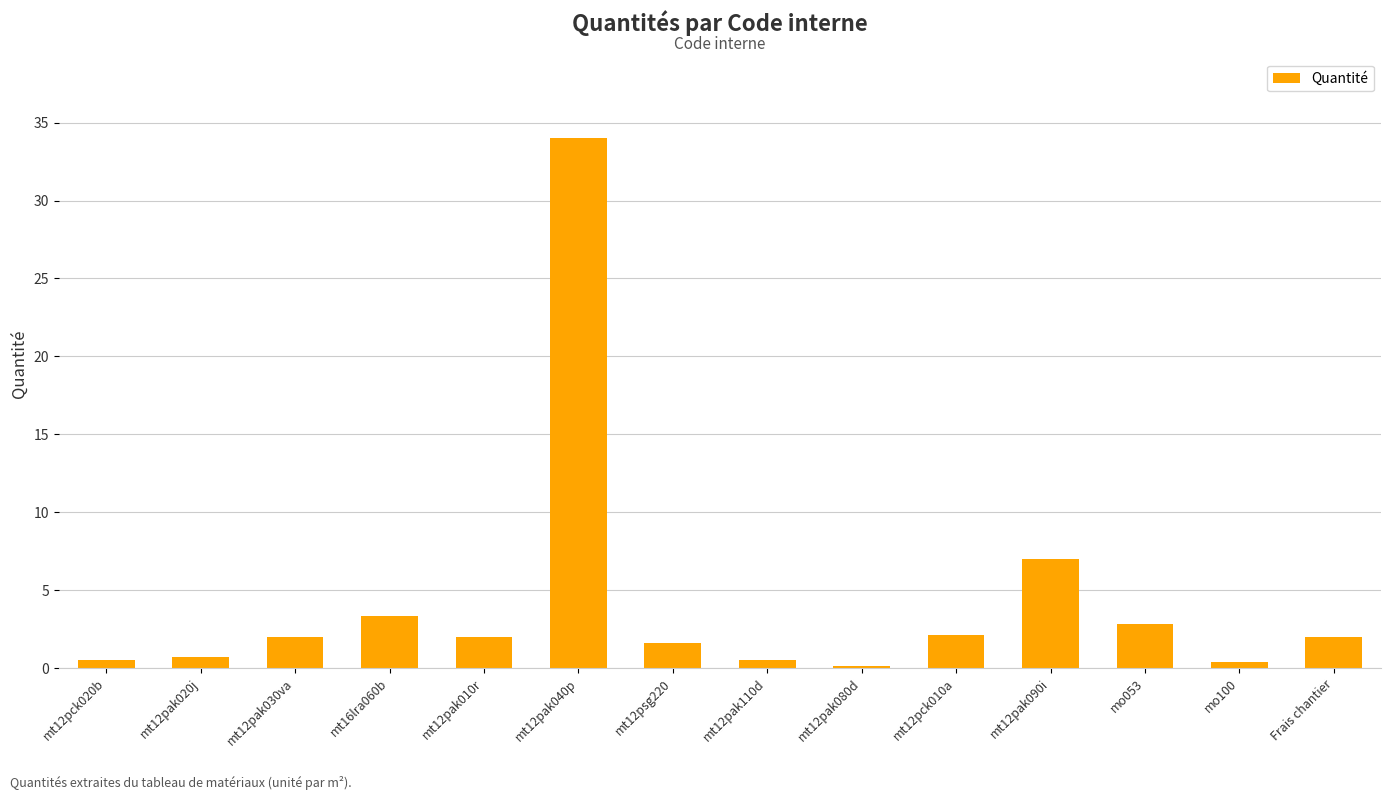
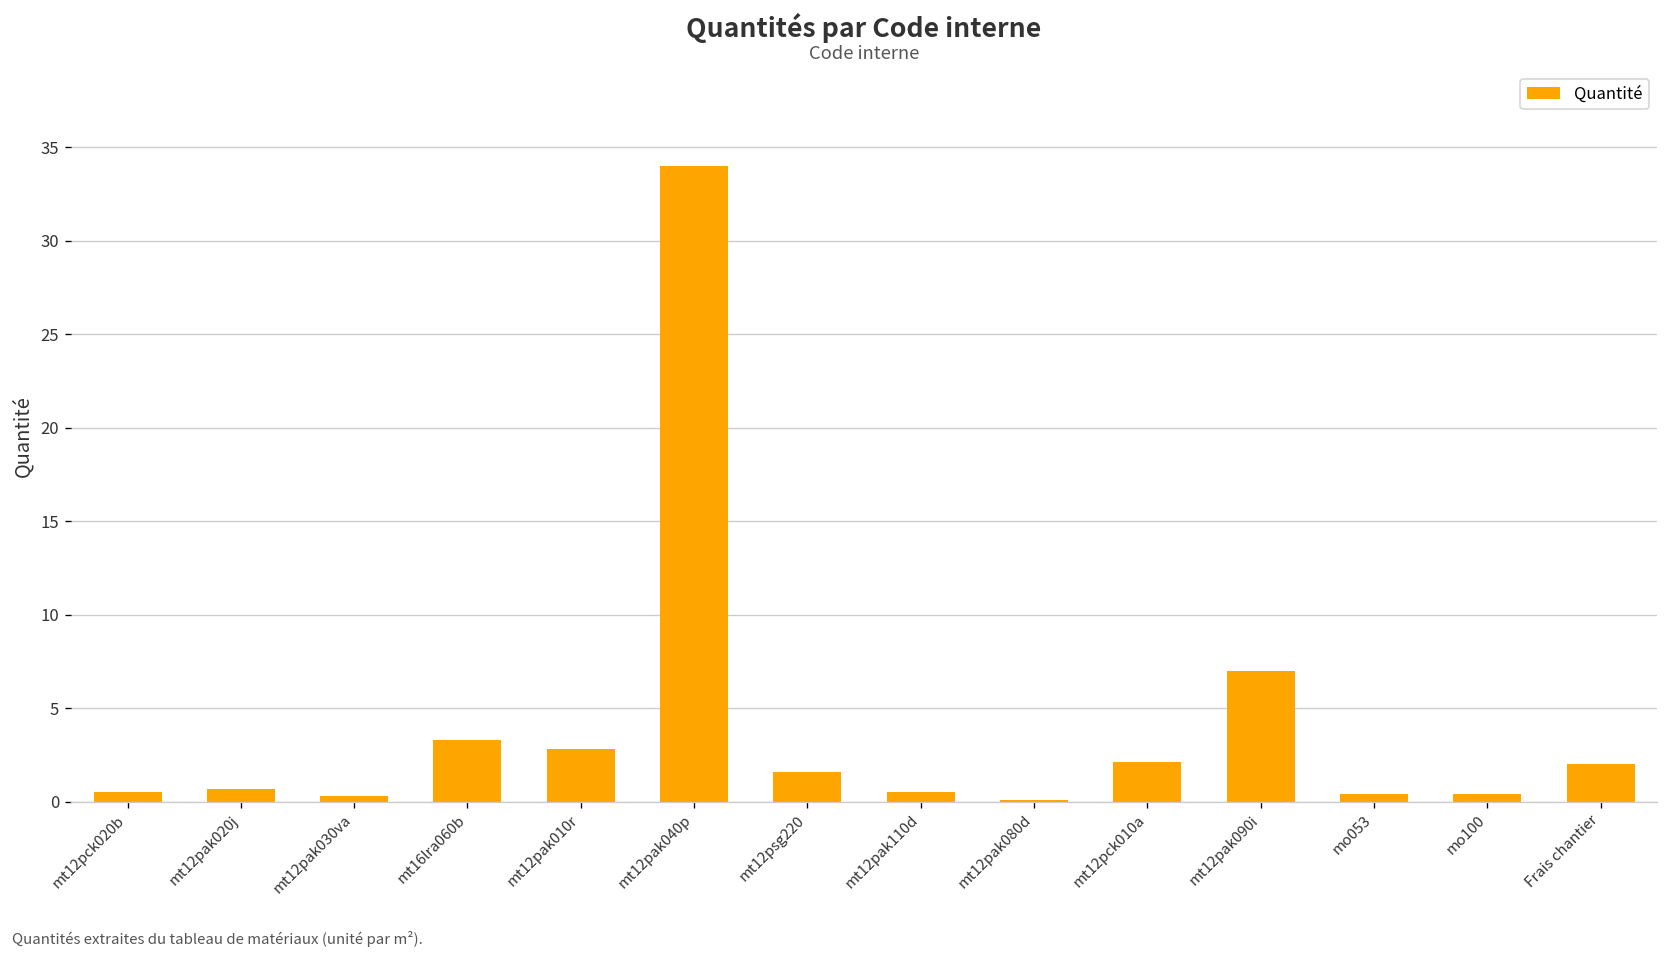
  {
    "mt12pck020b": 0.5,
    "mt12pak020j": 0.7,
-   "mt12pak030va": 2.0,
+   "mt12pak030va": 0.3,
    "mt16lra060b": 3.3,
-   "mt12pak010r": 2.0,
+   "mt12pak010r": 2.8,
    "mt12pak040p": 34.0,
    "mt12psg220": 1.6,
    "mt12pak110d": 0.5,
    "mt12pck010a": 2.1,
    "mt12pak090i": 7.0,
-   "mo053": 2.8,
+   "mo053": 0.4,
    "mo100": 0.4,
    "Frais chantier": 2.0
  }
